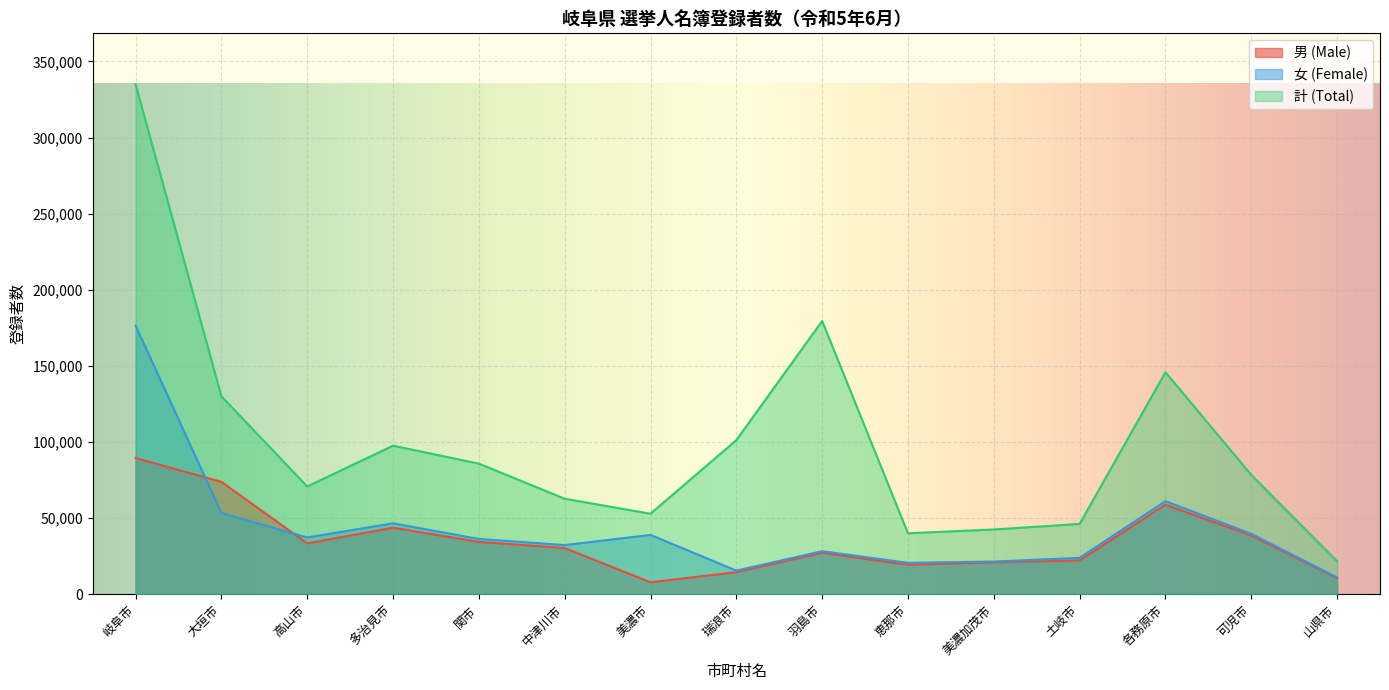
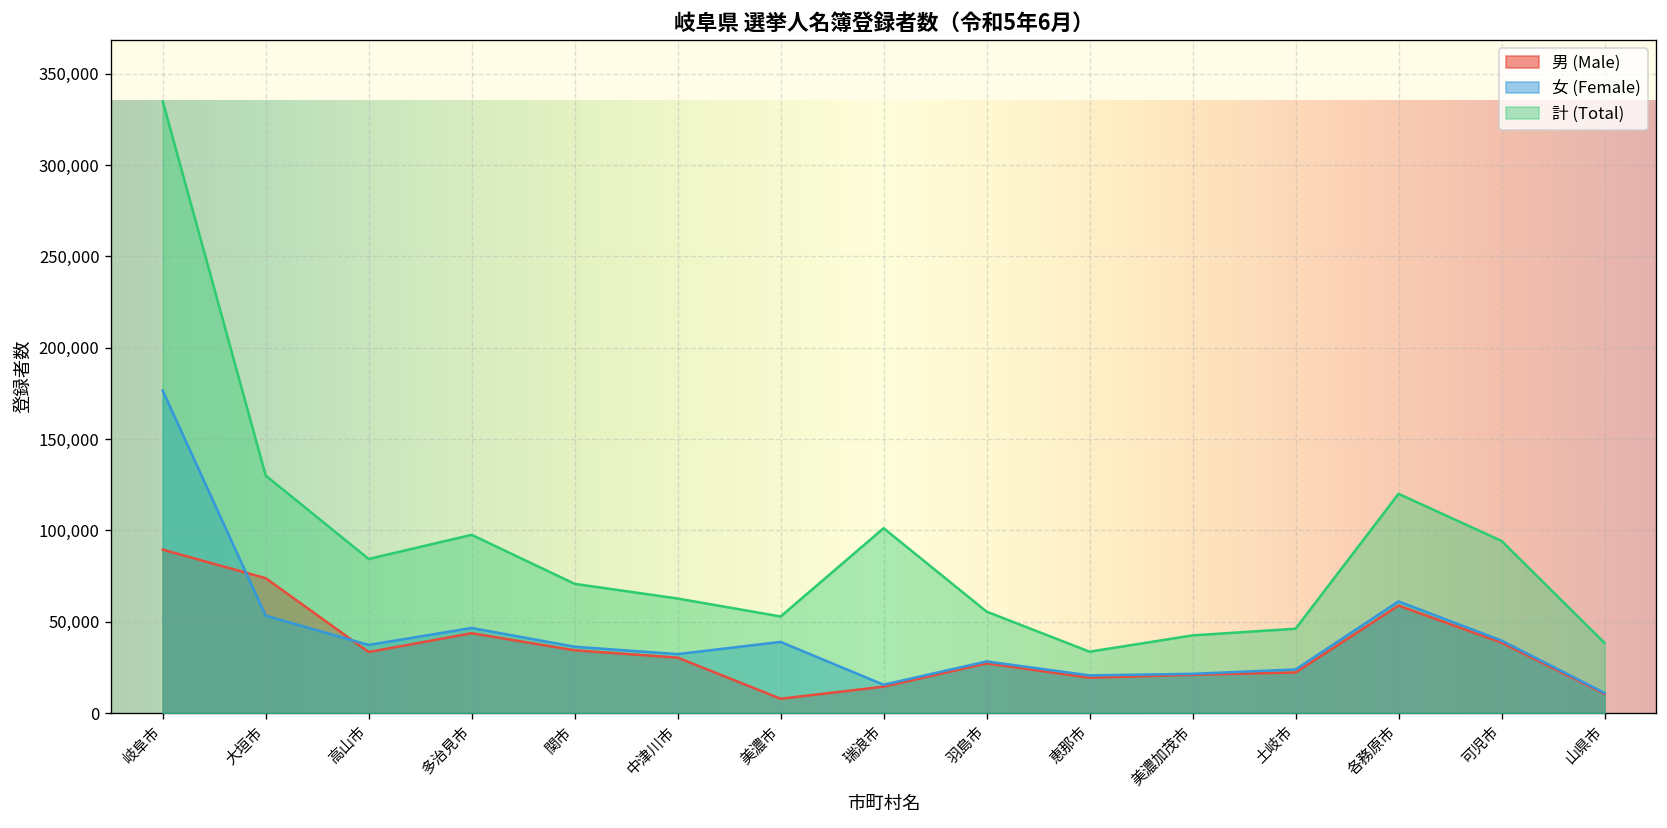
  {
    "男 (Male)": {
      "岐阜市": "90,000",
      "大垣市": "74,000",
      "高山市": "33,000",
      "多治見市": "44,000",
      "関市": "34,000",
      "中津川市": "30,000",
      "美濃市": "8,000",
      "各務原市": "59,000"
    },
    "女 (Female)": {
      "岐阜市": "177,000",
      "大垣市": "53,000",
      "高山市": "37,000",
      "多治見市": "47,000",
      "関市": "36,000",
      "中津川市": "32,000",
      "美濃市": "39,000",
      "各務原市": "61,000"
    },
    "計 (Total)": {
      "岐阜市": "335,000",
      "大垣市": "130,000",
-     "高山市": "71,000",
+     "高山市": "84,000",
      "多治見市": "98,000",
-     "関市": "86,000",
+     "関市": "71,000",
      "中津川市": "63,000",
      "美濃市": "53,000",
      "瑞浪市": "101,000",
-     "羽島市": "180,000",
-     "恵那市": "40,000",
+     "羽島市": "56,000",
+     "恵那市": "34,000",
      "美濃加茂市": "43,000",
      "土岐市": "46,000",
-     "各務原市": "146,000",
-     "可児市": "78,000",
-     "山県市": "22,000"
+     "各務原市": "120,000",
+     "可児市": "94,000",
+     "山県市": "38,000"
    }
  }
